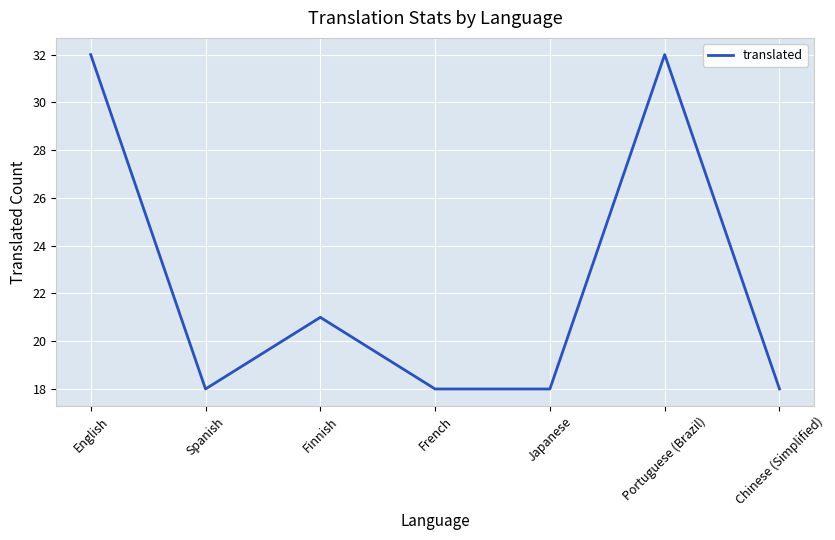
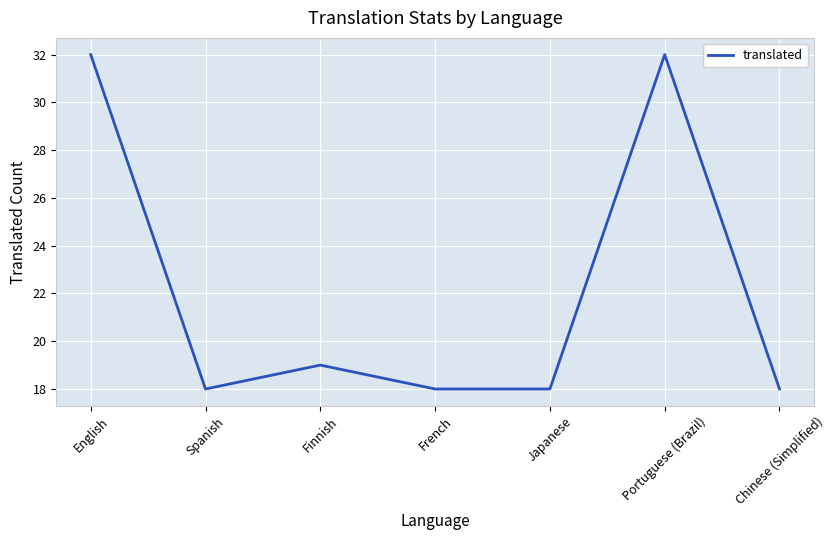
  {
    "English": 32,
    "Spanish": 18,
-   "Finnish": 21,
+   "Finnish": 19,
    "French": 18,
    "Japanese": 18,
    "Portuguese (Brazil)": 32,
    "Chinese (Simplified)": 18
  }
